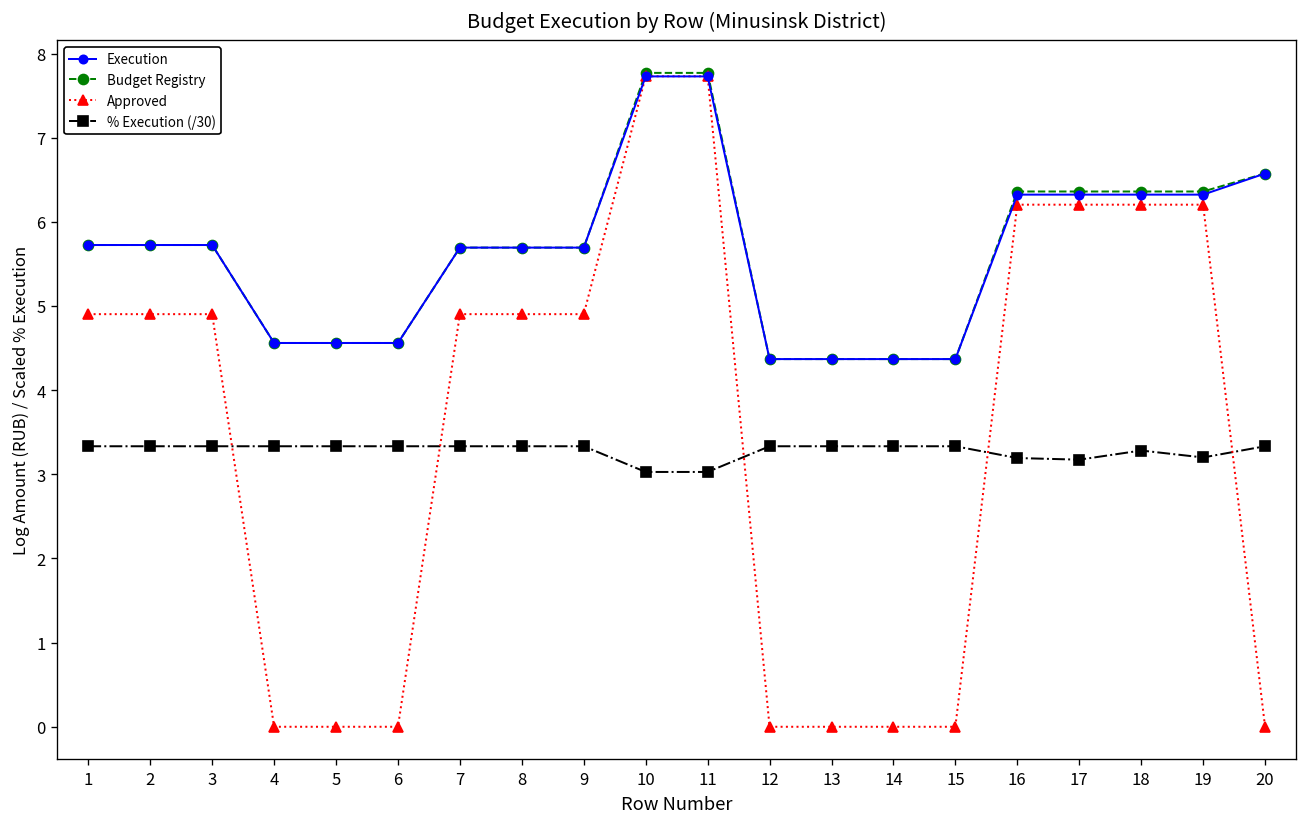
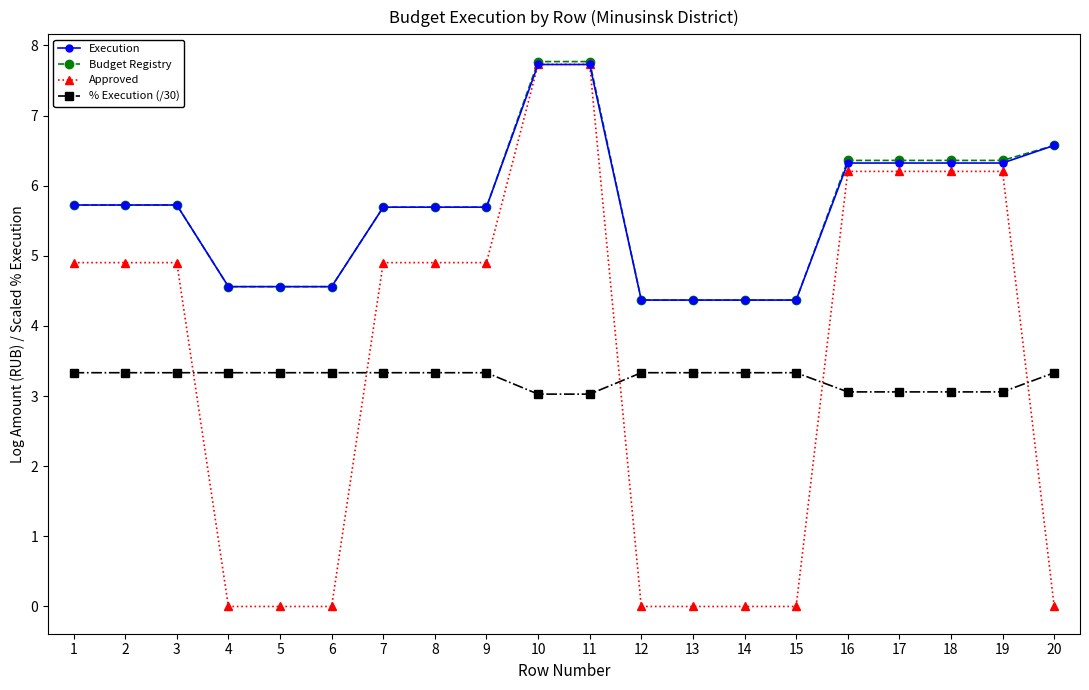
  {
    "Execution": {
      "16": 6.3,
      "17": 6.3,
      "18": 6.3,
      "19": 6.3
    },
    "Budget Registry": {
      "10": 7.8,
      "11": 7.8,
      "16": 6.4,
      "17": 6.4,
      "18": 6.4,
      "19": 6.4
    },
    "Approved": {
      "1": 4.9,
      "2": 4.9,
      "3": 4.9,
      "4": 0.0,
      "5": 0.0,
      "6": 0.0,
      "7": 4.9,
      "8": 4.9,
      "9": 4.9,
      "12": 0.0,
      "13": 0.0,
      "14": 0.0,
      "15": 0.0,
      "16": 6.2,
      "17": 6.2,
      "18": 6.2,
      "19": 6.2,
      "20": 0.0
    },
    "% Execution (/30)": {
      "1": 3.3,
      "2": 3.3,
      "3": 3.3,
      "4": 3.3,
      "5": 3.3,
      "6": 3.3,
      "7": 3.3,
      "8": 3.3,
      "9": 3.3,
      "10": 3.0,
      "11": 3.0,
      "12": 3.3,
      "13": 3.3,
      "14": 3.3,
      "15": 3.3,
-     "16": 3.2,
-     "17": 3.2,
-     "18": 3.3,
-     "19": 3.2,
+     "16": 3.1,
+     "17": 3.1,
+     "18": 3.1,
+     "19": 3.1,
      "20": 3.3
    }
  }
